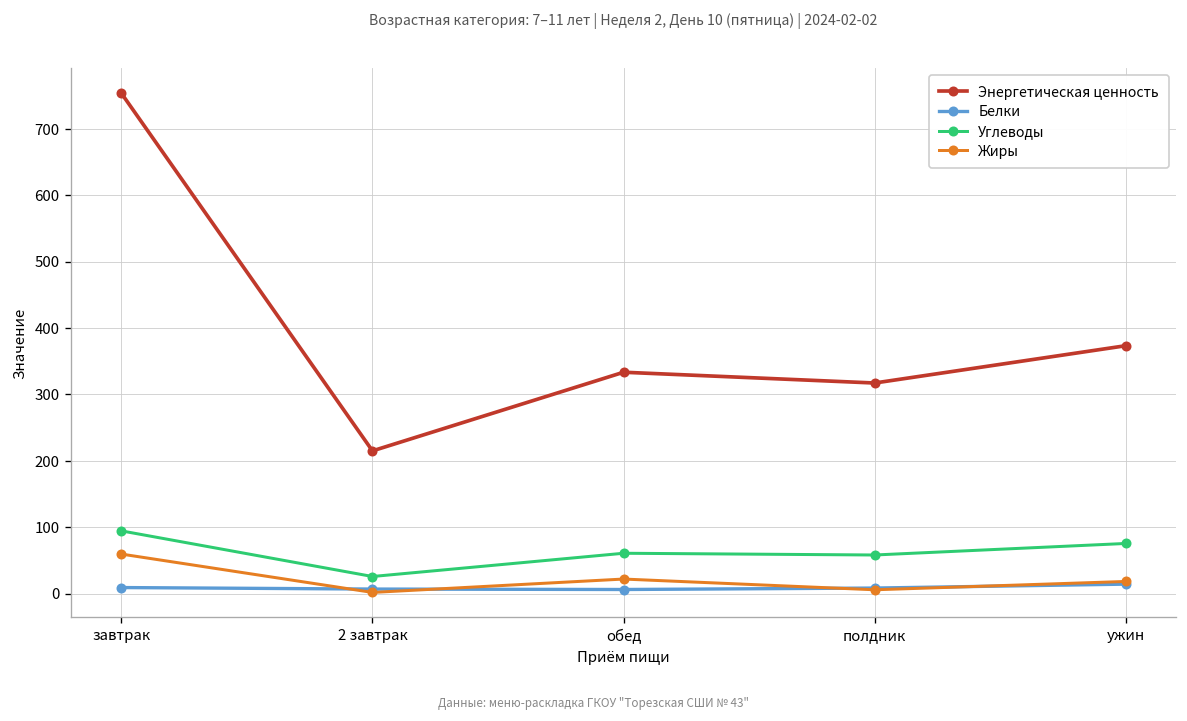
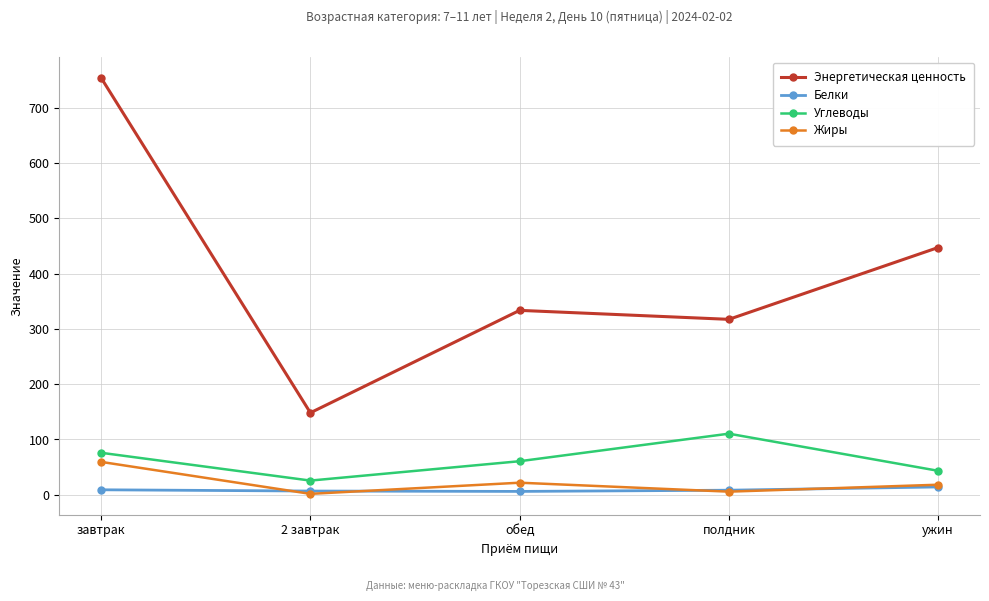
  {
    "Энергетическая ценность": {
      "завтрак": 750,
-     "2 завтрак": 210,
+     "2 завтрак": 150,
      "обед": 330,
      "полдник": 320,
-     "ужин": 370
+     "ужин": 450
    },
    "Белки": {
      "завтрак": 10,
      "2 завтрак": 10,
      "обед": 10
    },
    "Углеводы": {
-     "завтрак": 90,
+     "завтрак": 80,
      "2 завтрак": 30,
      "обед": 60,
-     "полдник": 60,
-     "ужин": 80
+     "полдник": 110,
+     "ужин": 40
    },
    "Жиры": {
      "завтрак": 60,
      "2 завтрак": 0,
      "обед": 20
    }
  }
